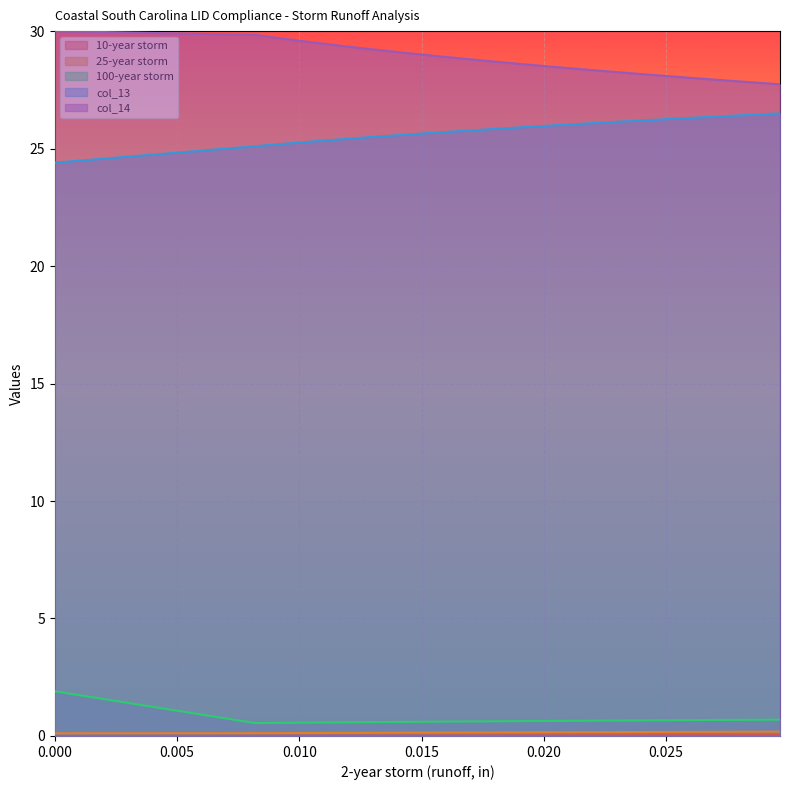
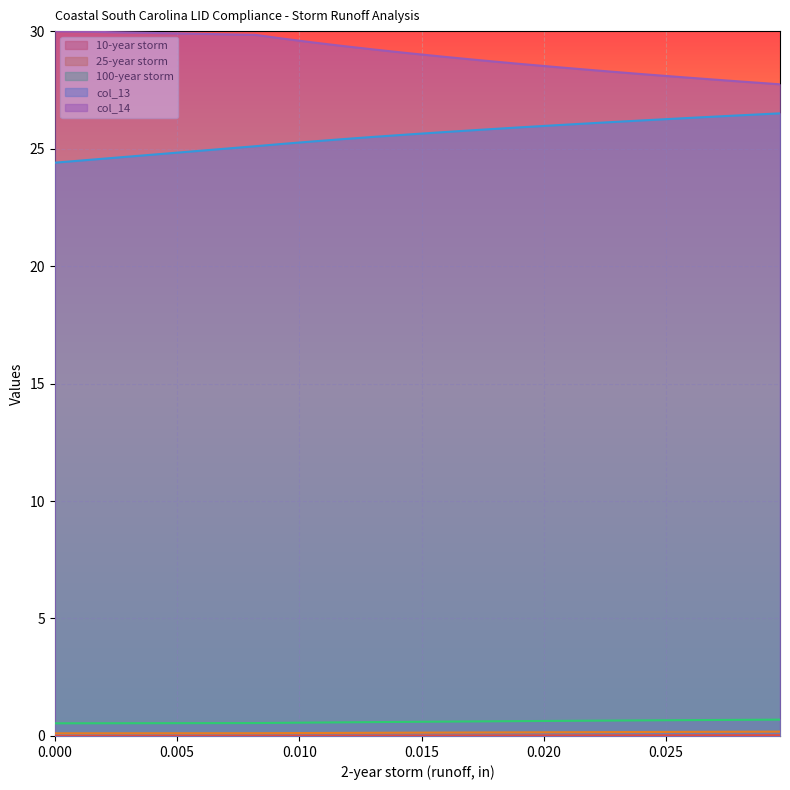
  {
    "100-year storm": {
-     "0.000": 1.9
+     "0.000": 0.5
    },
    "col_13": {
      "0.000": 24.4
    },
    "col_14": {
      "0.000": 30.0
    }
  }
